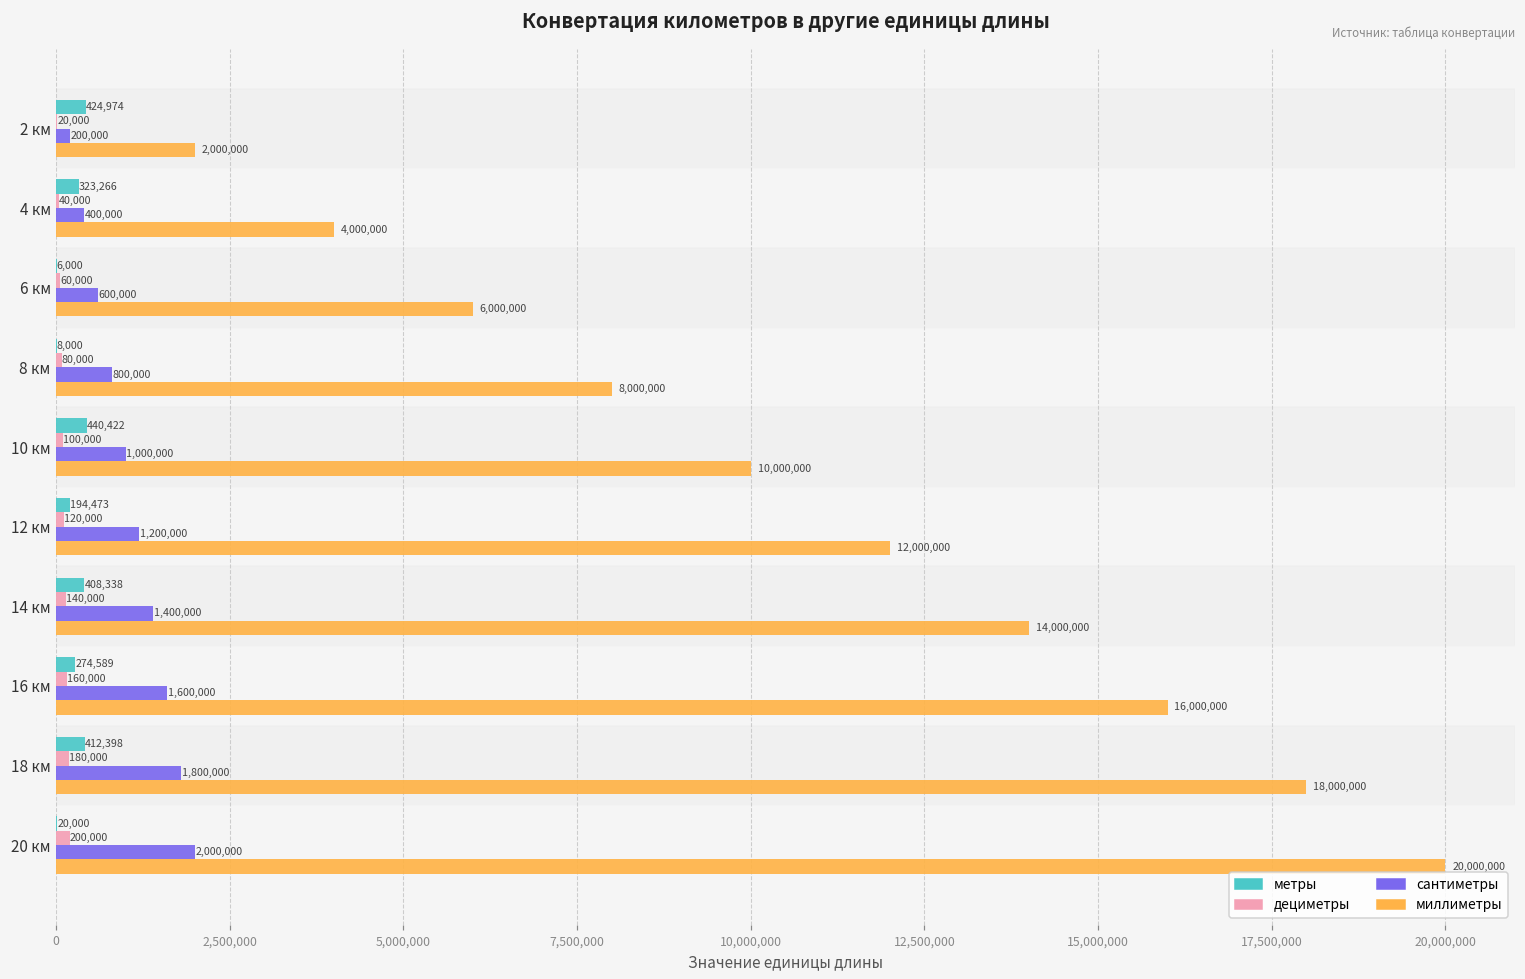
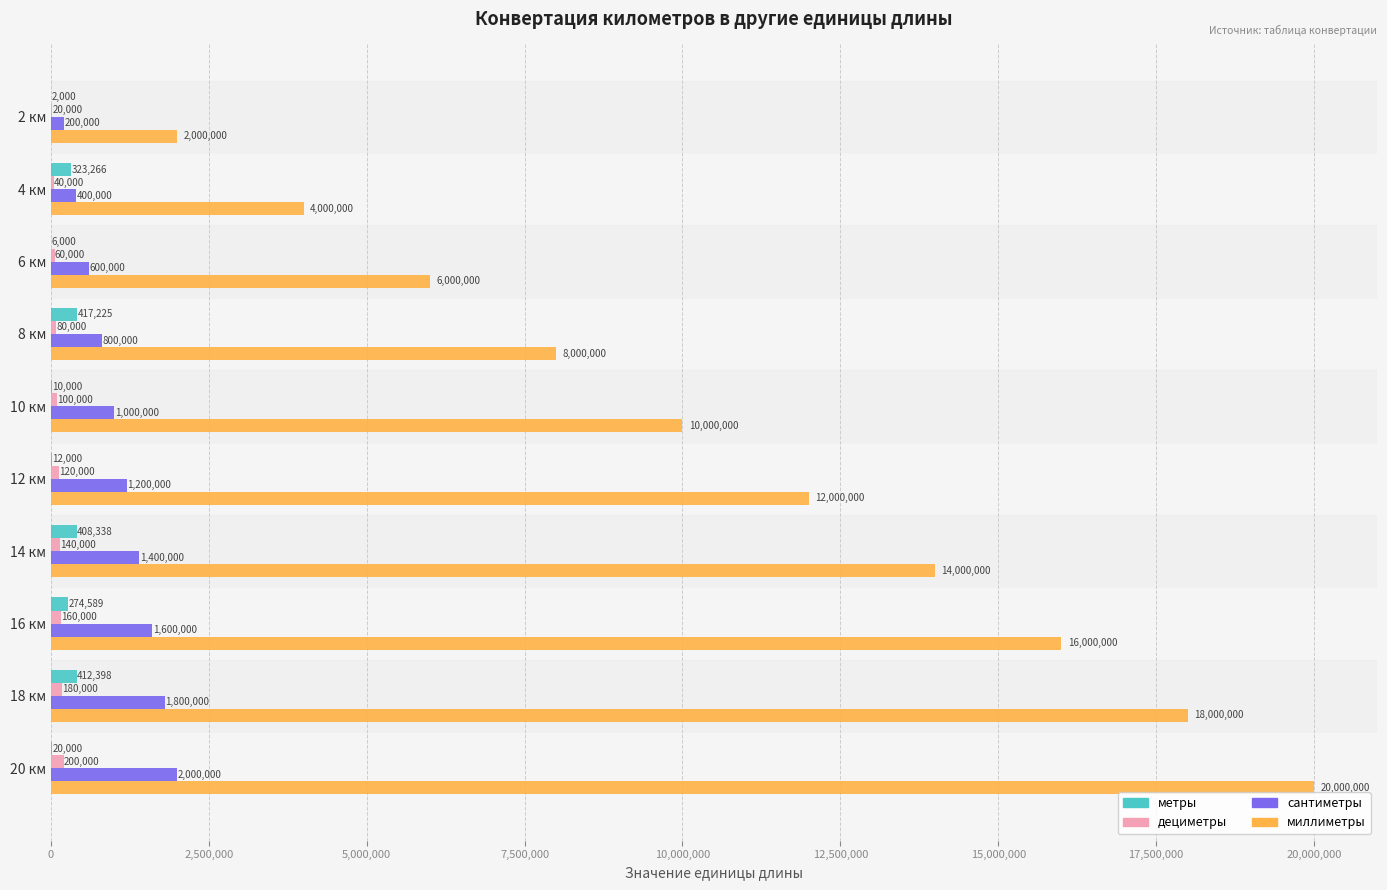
  {
    "метры": {
-     "2 км": "424,974",
+     "2 км": "2,000",
      "4 км": "323,266",
      "6 км": "6,000",
-     "8 км": "8,000",
-     "10 км": "440,422",
-     "12 км": "194,473",
+     "8 км": "417,225",
+     "10 км": "10,000",
+     "12 км": "12,000",
      "14 км": "408,338",
      "16 км": "274,589",
      "18 км": "412,398",
      "20 км": "20,000"
    },
    "дециметры": {
      "2 км": "20,000",
      "4 км": "40,000",
      "6 км": "60,000",
      "8 км": "80,000",
      "10 км": "100,000",
      "12 км": "120,000",
      "14 км": "140,000",
      "16 км": "160,000",
      "18 км": "180,000",
      "20 км": "200,000"
    },
    "сантиметры": {
      "2 км": "200,000",
      "4 км": "400,000",
      "6 км": "600,000",
      "8 км": "800,000",
      "10 км": "1,000,000",
      "12 км": "1,200,000",
      "14 км": "1,400,000",
      "16 км": "1,600,000",
      "18 км": "1,800,000",
      "20 км": "2,000,000"
    },
    "миллиметры": {
      "2 км": "2,000,000",
      "4 км": "4,000,000",
      "6 км": "6,000,000",
      "8 км": "8,000,000",
      "10 км": "10,000,000",
      "12 км": "12,000,000",
      "14 км": "14,000,000",
      "16 км": "16,000,000",
      "18 км": "18,000,000"
    }
  }
